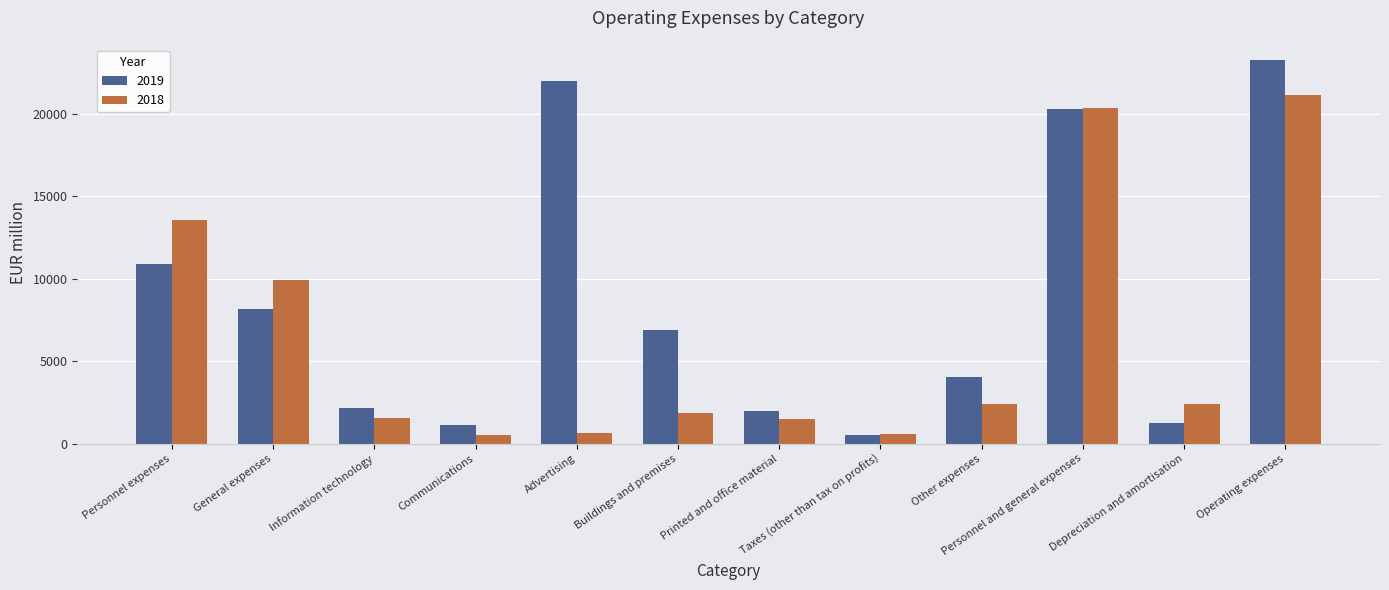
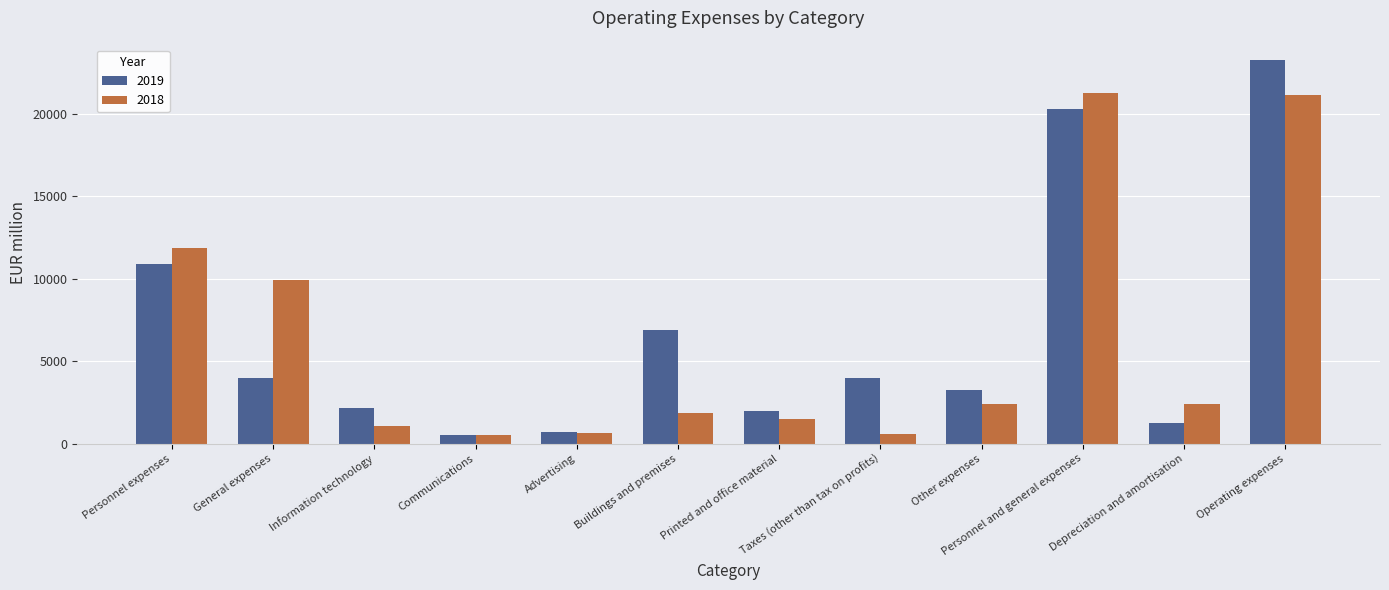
  {
    "2019": {
      "Personnel expenses": 10900,
-     "General expenses": 8100,
+     "General expenses": 4000,
      "Information technology": 2200,
-     "Communications": 1100,
-     "Advertising": 22000,
+     "Communications": 500,
+     "Advertising": 700,
      "Buildings and premises": 6900,
      "Printed and office material": 2000,
-     "Taxes (other than tax on profits)": 500,
-     "Other expenses": 4000,
+     "Taxes (other than tax on profits)": 4000,
+     "Other expenses": 3300,
      "Personnel and general expenses": 20300,
      "Depreciation and amortisation": 1200,
      "Operating expenses": 23300
    },
    "2018": {
-     "Personnel expenses": 13600,
+     "Personnel expenses": 11900,
      "General expenses": 9900,
-     "Information technology": 1600,
+     "Information technology": 1100,
      "Communications": 500,
      "Advertising": 600,
      "Buildings and premises": 1800,
      "Printed and office material": 1500,
      "Taxes (other than tax on profits)": 600,
      "Other expenses": 2400,
-     "Personnel and general expenses": 20400,
+     "Personnel and general expenses": 21200,
      "Depreciation and amortisation": 2400,
      "Operating expenses": 21100
    }
  }
